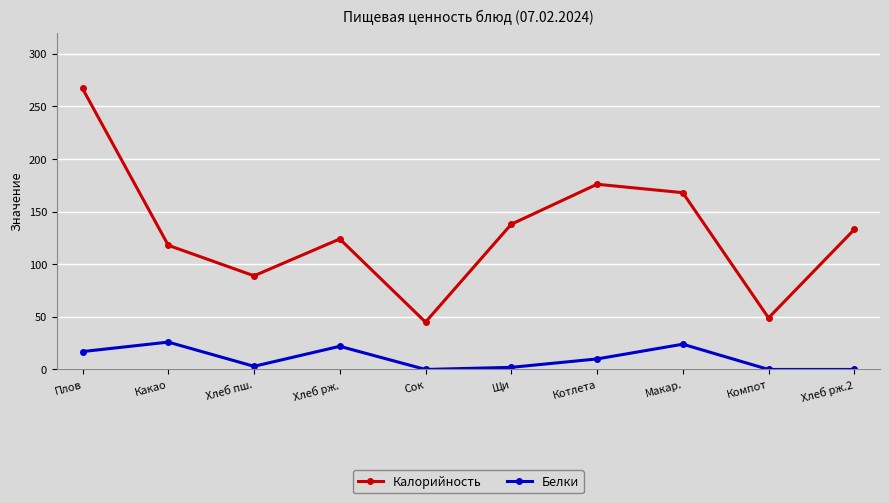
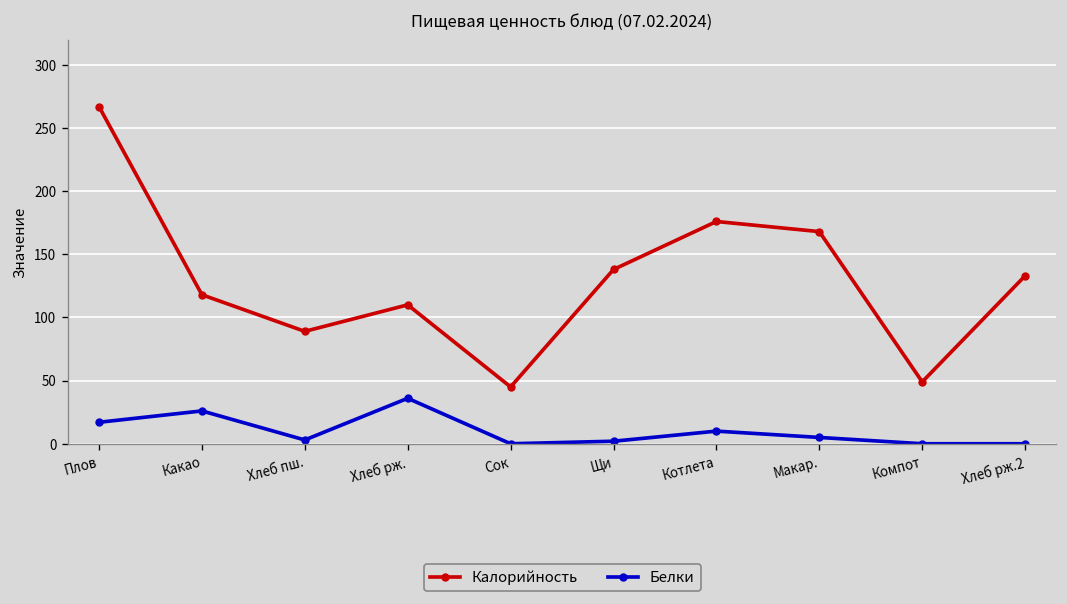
  {
    "Калорийность": {
      "Плов": 267,
      "Какао": 118,
      "Хлеб пш.": 89,
-     "Хлеб рж.": 124,
+     "Хлеб рж.": 110,
      "Сок": 45,
      "Щи": 138,
      "Котлета": 176,
      "Макар.": 168,
      "Компот": 49,
      "Хлеб рж.2": 133
    },
    "Белки": {
      "Плов": 17,
      "Какао": 26,
      "Хлеб пш.": 3,
-     "Хлеб рж.": 22,
+     "Хлеб рж.": 36,
      "Сок": 0,
      "Щи": 2,
      "Котлета": 10,
-     "Макар.": 24,
+     "Макар.": 5,
      "Компот": 0,
      "Хлеб рж.2": 0
    }
  }
